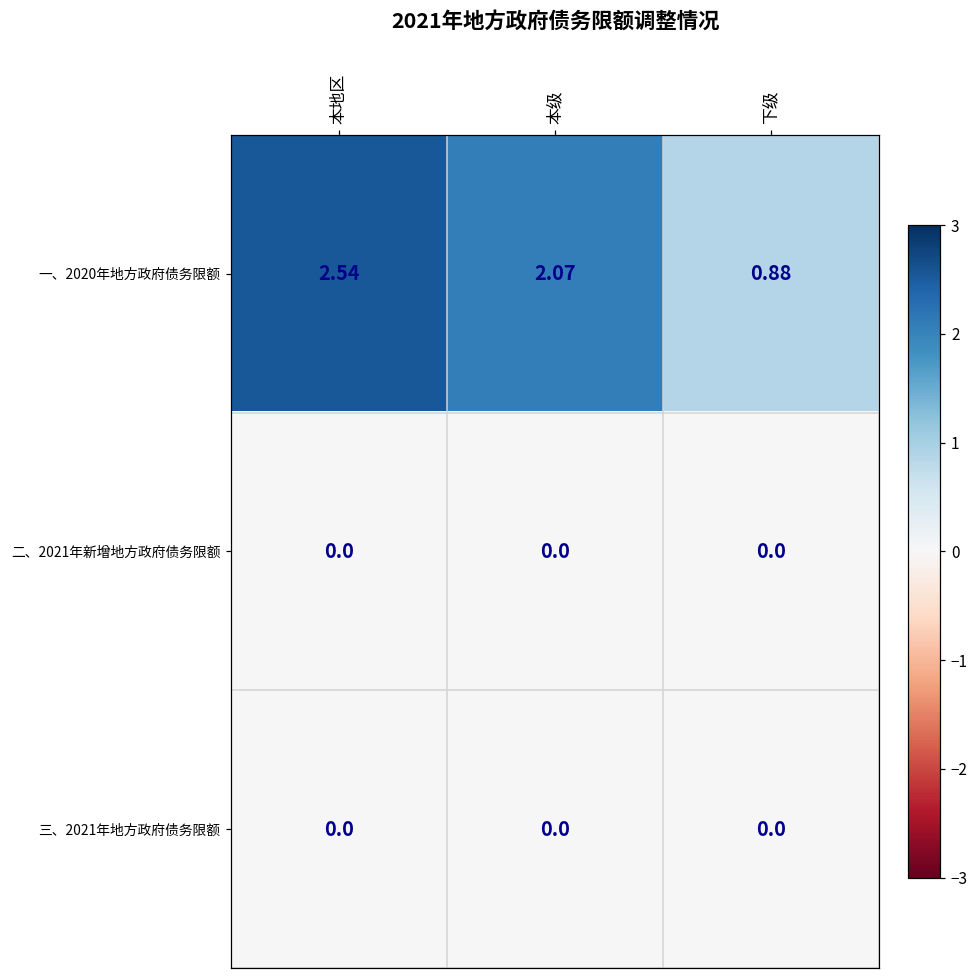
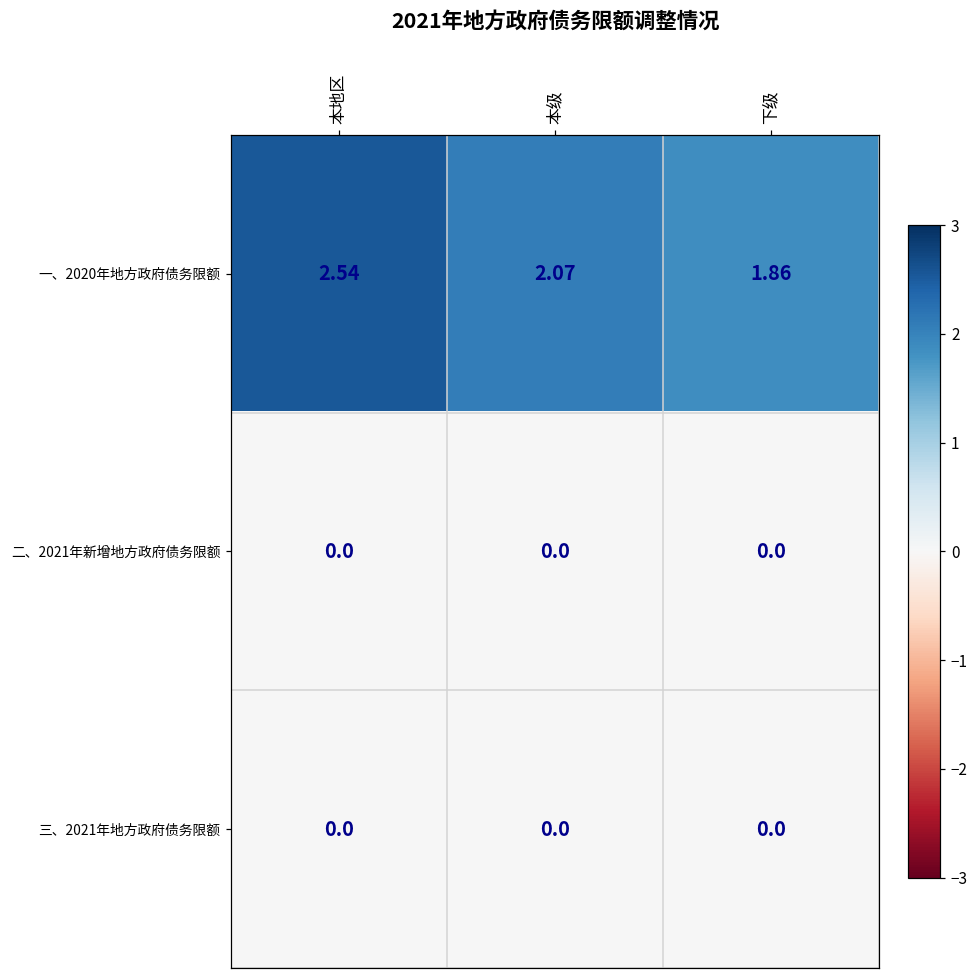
  {
    "一、2020年地方政府债务限额": {
      "本地区": 2.54,
      "本级": 2.07,
-     "下级": 0.88
+     "下级": 1.86
    },
    "二、2021年新增地方政府债务限额": {
      "本地区": 0.0,
      "本级": 0.0,
      "下级": 0.0
    },
    "三、2021年地方政府债务限额": {
      "本地区": 0.0,
      "本级": 0.0,
      "下级": 0.0
    }
  }
